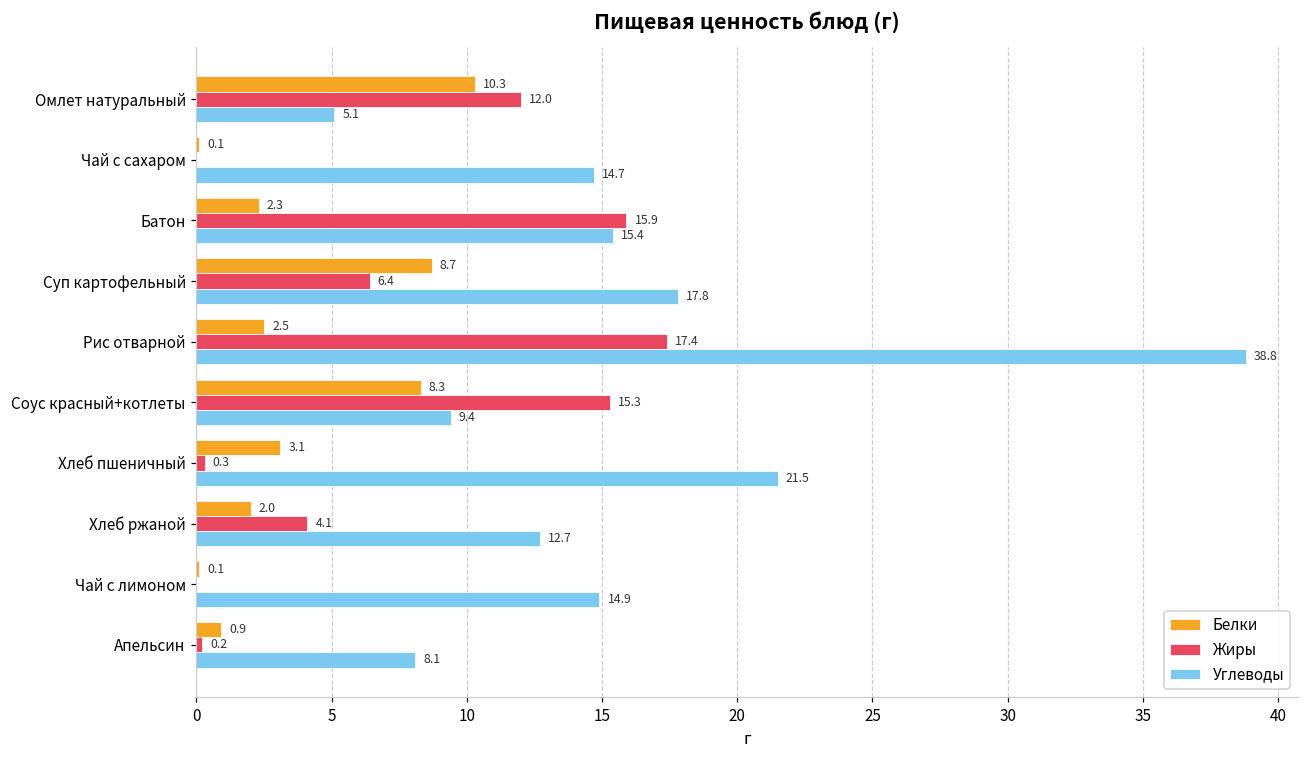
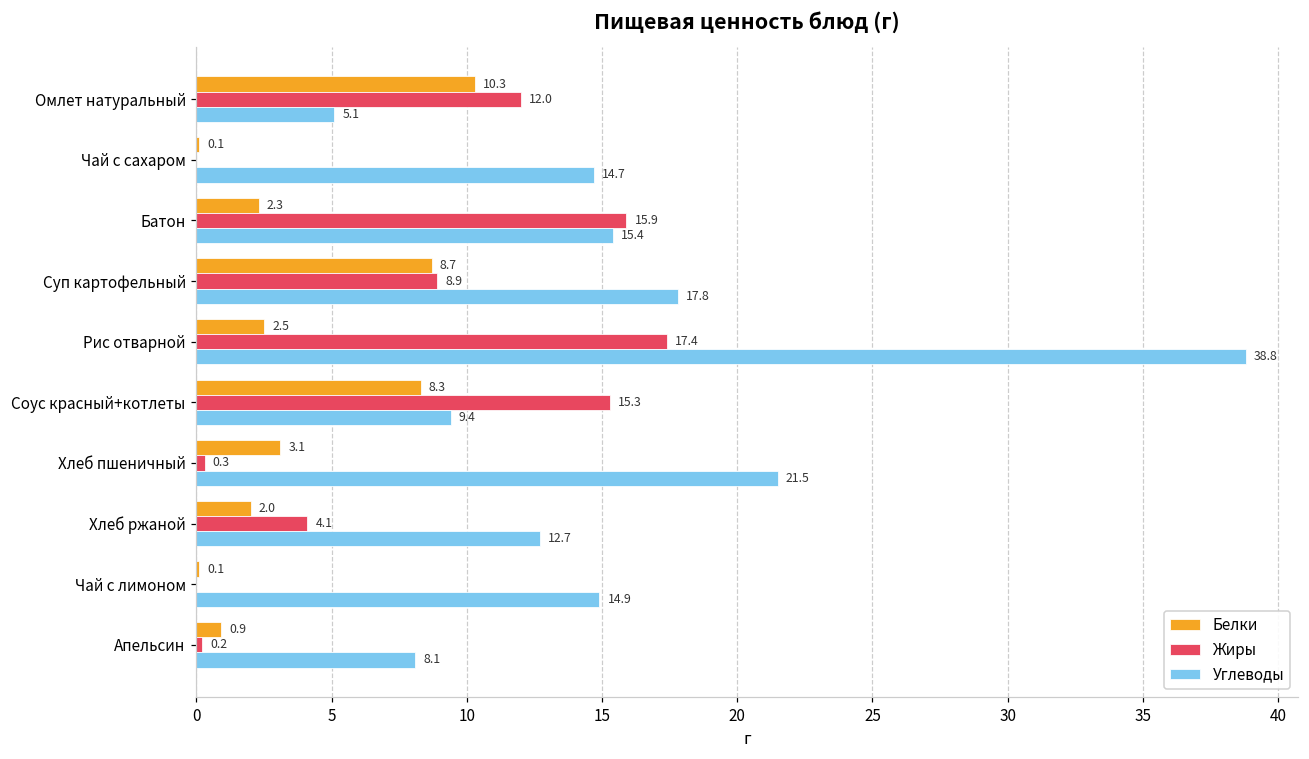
  {
    "Белки": {
      "Омлет натуральный": 10.3,
      "Чай с сахаром": 0.1,
      "Батон": 2.3,
      "Суп картофельный": 8.7,
      "Рис отварной": 2.5,
      "Соус красный+котлеты": 8.3,
      "Хлеб пшеничный": 3.1,
      "Хлеб ржаной": 2.0,
      "Чай с лимоном": 0.1,
      "Апельсин": 0.9
    },
    "Жиры": {
      "Омлет натуральный": 12.0,
      "Батон": 15.9,
-     "Суп картофельный": 6.4,
+     "Суп картофельный": 8.9,
      "Рис отварной": 17.4,
      "Соус красный+котлеты": 15.3,
      "Хлеб пшеничный": 0.3,
      "Хлеб ржаной": 4.1,
      "Апельсин": 0.2
    },
    "Углеводы": {
      "Омлет натуральный": 5.1,
      "Чай с сахаром": 14.7,
      "Батон": 15.4,
      "Суп картофельный": 17.8,
      "Рис отварной": 38.8,
      "Соус красный+котлеты": 9.4,
      "Хлеб пшеничный": 21.5,
      "Хлеб ржаной": 12.7,
      "Чай с лимоном": 14.9,
      "Апельсин": 8.1
    }
  }
